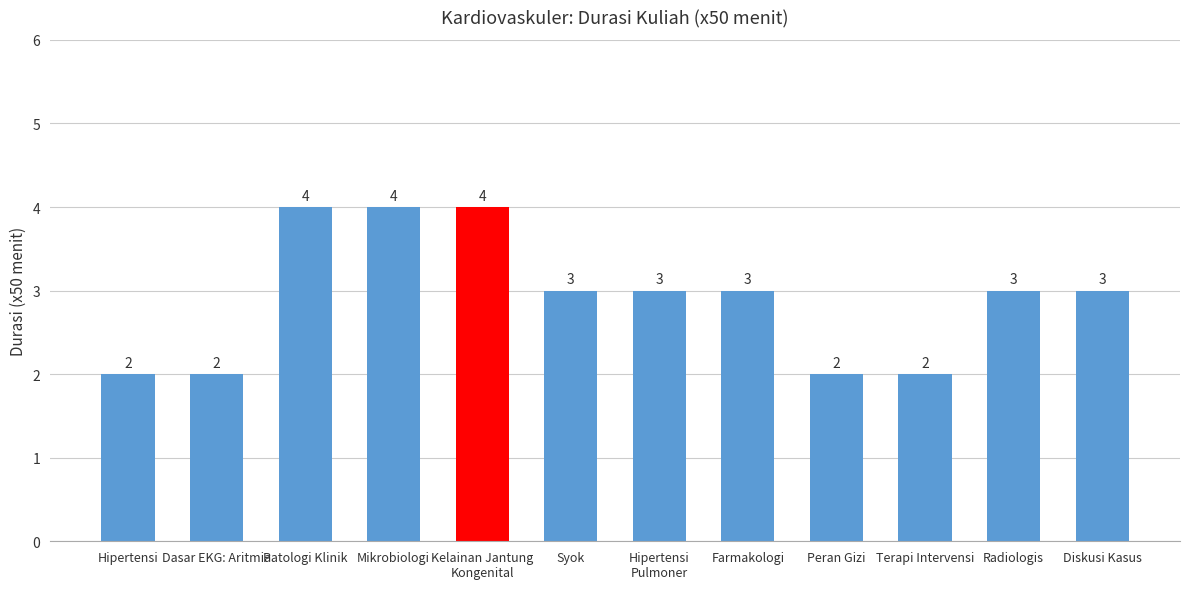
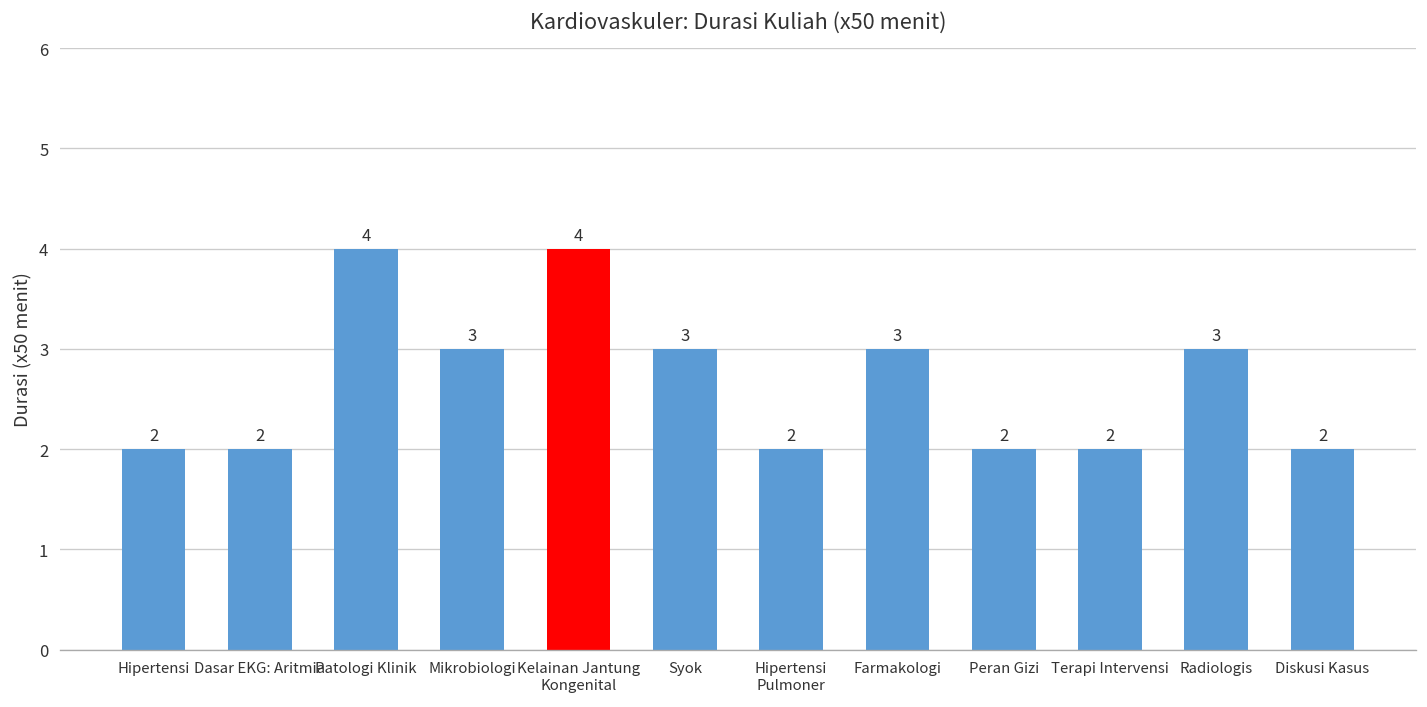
  {
    "Hipertensi": 2,
    "Dasar EKG: Aritmia": 2,
    "Patologi Klinik": 4,
-   "Mikrobiologi": 4,
+   "Mikrobiologi": 3,
    "Kelainan Jantung Kongenital": 4,
    "Syok": 3,
-   "Hipertensi Pulmoner": 3,
+   "Hipertensi Pulmoner": 2,
    "Farmakologi": 3,
    "Peran Gizi": 2,
    "Terapi Intervensi": 2,
    "Radiologis": 3,
-   "Diskusi Kasus": 3
+   "Diskusi Kasus": 2
  }
